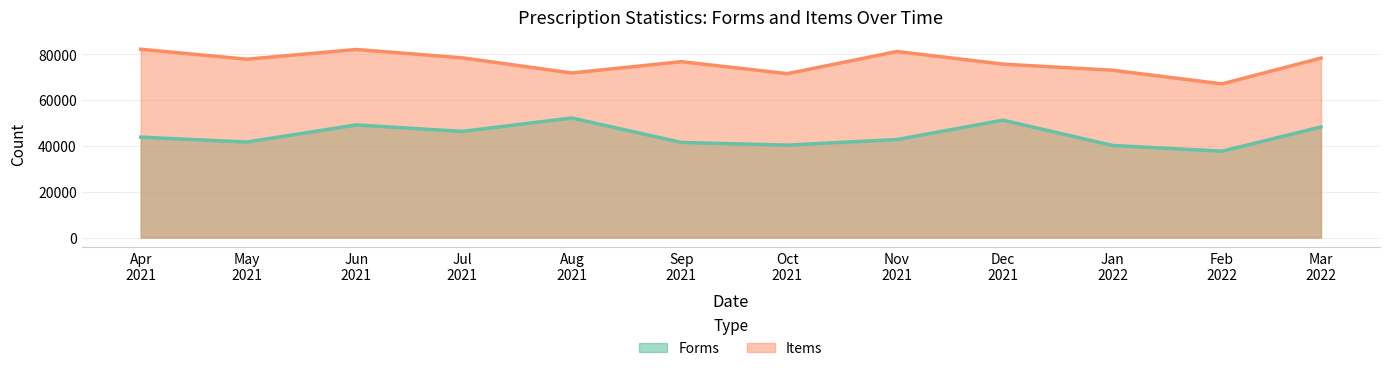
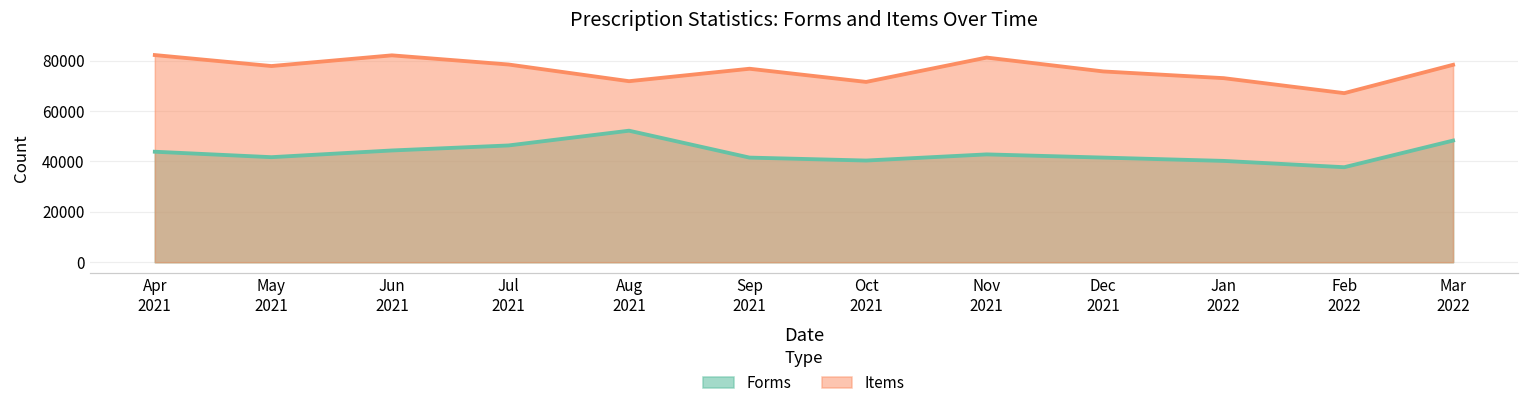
  {
    "Forms": {
      "Apr 2021": 44000,
      "May 2021": 42000,
-     "Jun 2021": 49000,
+     "Jun 2021": 44000,
      "Jul 2021": 46000,
      "Aug 2021": 52000,
      "Sep 2021": 42000,
      "Oct 2021": 40000,
      "Nov 2021": 43000,
-     "Dec 2021": 51000,
+     "Dec 2021": 42000,
      "Jan 2022": 40000,
      "Feb 2022": 38000,
      "Mar 2022": 48000
    },
    "Items": {
      "Apr 2021": 82000,
      "May 2021": 78000,
      "Jun 2021": 82000,
      "Jul 2021": 78000,
      "Aug 2021": 72000,
      "Sep 2021": 77000,
      "Oct 2021": 72000,
      "Nov 2021": 81000,
      "Dec 2021": 76000,
      "Jan 2022": 73000,
      "Feb 2022": 67000,
      "Mar 2022": 78000
    }
  }
